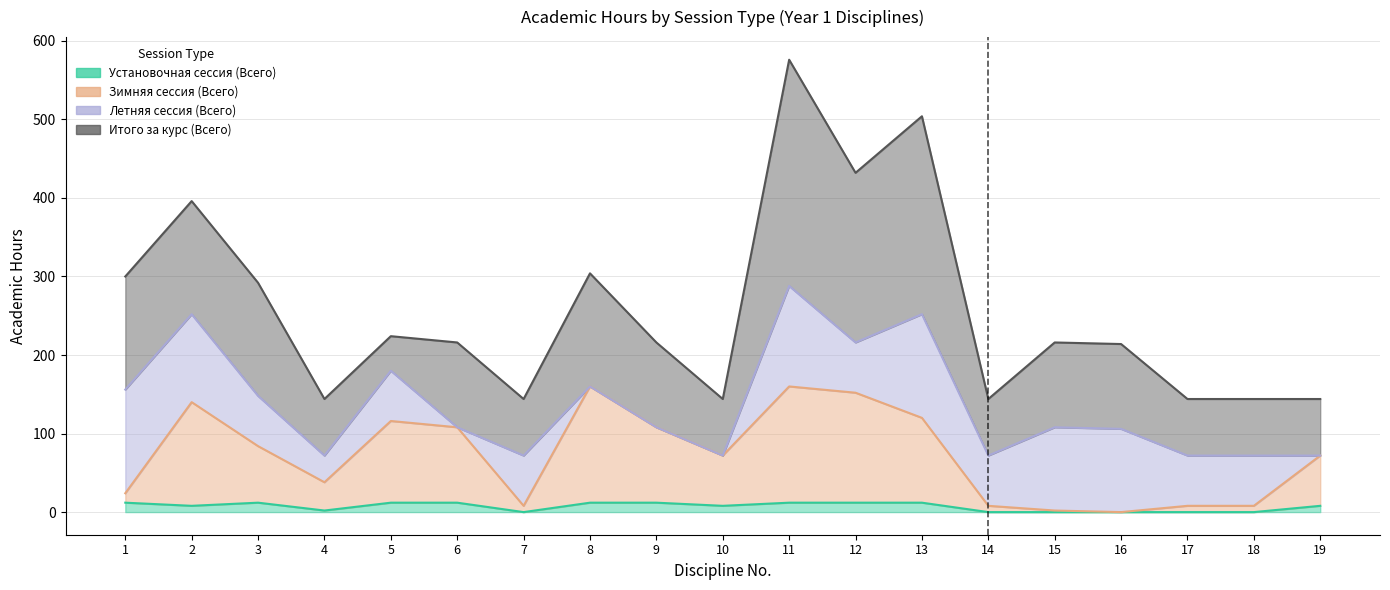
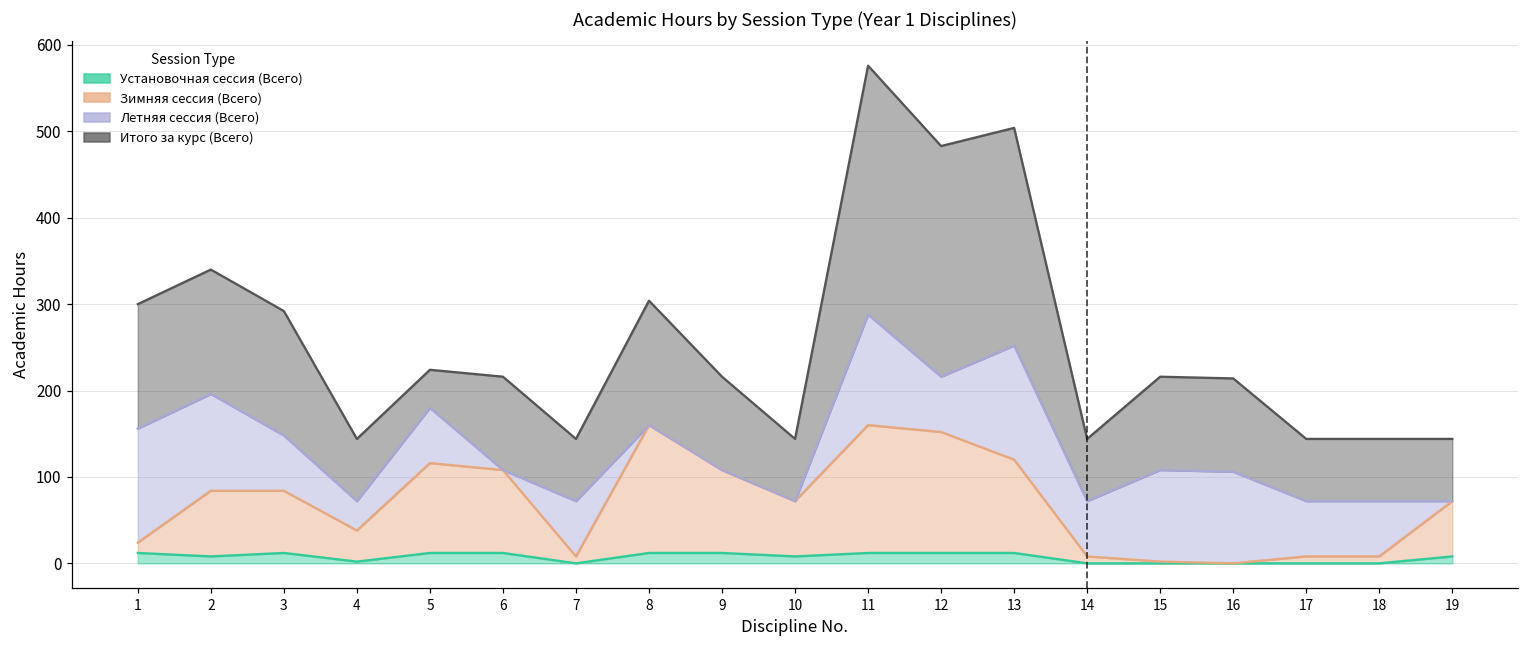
  {
    "Установочная сессия (Всего)": {
      "1": 10,
      "2": 10,
      "3": 10,
      "4": 0,
      "5": 10,
      "6": 10,
      "7": 0,
      "8": 10,
      "9": 10,
      "10": 10,
      "11": 10,
      "12": 10,
      "13": 10,
      "14": 0,
      "17": 0,
      "18": 0,
      "19": 10
    },
    "Зимняя сессия (Всего)": {
      "1": 10,
-     "2": 130,
+     "2": 80,
      "3": 70,
      "4": 40,
      "5": 100,
      "7": 10,
      "11": 150,
      "12": 140,
      "13": 110,
      "14": 10,
      "17": 10,
      "18": 10
    },
    "Летняя сессия (Всего)": {
      "1": 130,
      "2": 110,
      "3": 60,
      "4": 30,
      "5": 60,
      "7": 60,
      "11": 130,
      "12": 60,
      "13": 130,
      "14": 60,
      "15": 110,
      "16": 110,
      "17": 60,
      "18": 60
    },
    "Итого за курс (Всего)": {
      "1": 140,
      "2": 140,
      "3": 140,
      "4": 70,
      "5": 40,
      "6": 110,
      "7": 70,
      "8": 140,
      "9": 110,
      "10": 70,
      "11": 290,
-     "12": 220,
+     "12": 270,
      "13": 250,
      "14": 70,
      "15": 110,
      "16": 110,
      "17": 70,
      "18": 70,
      "19": 70
    }
  }
